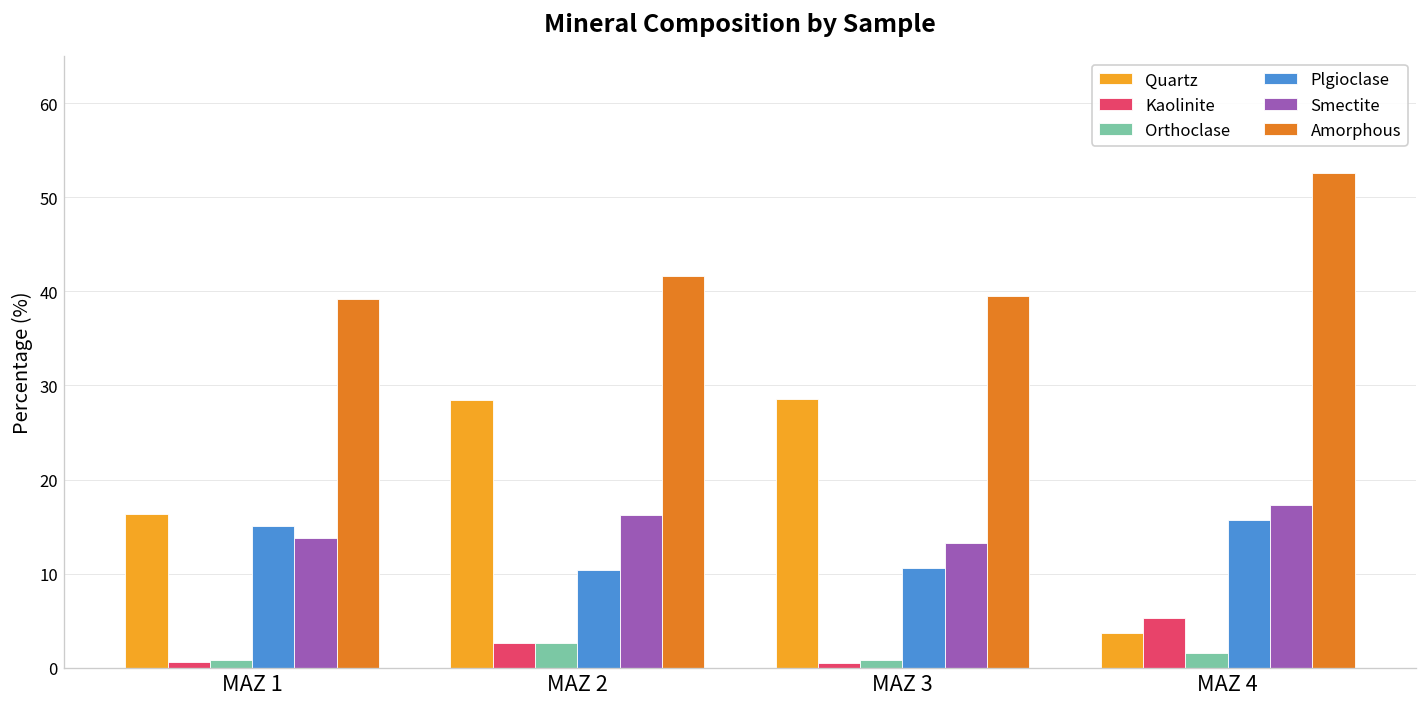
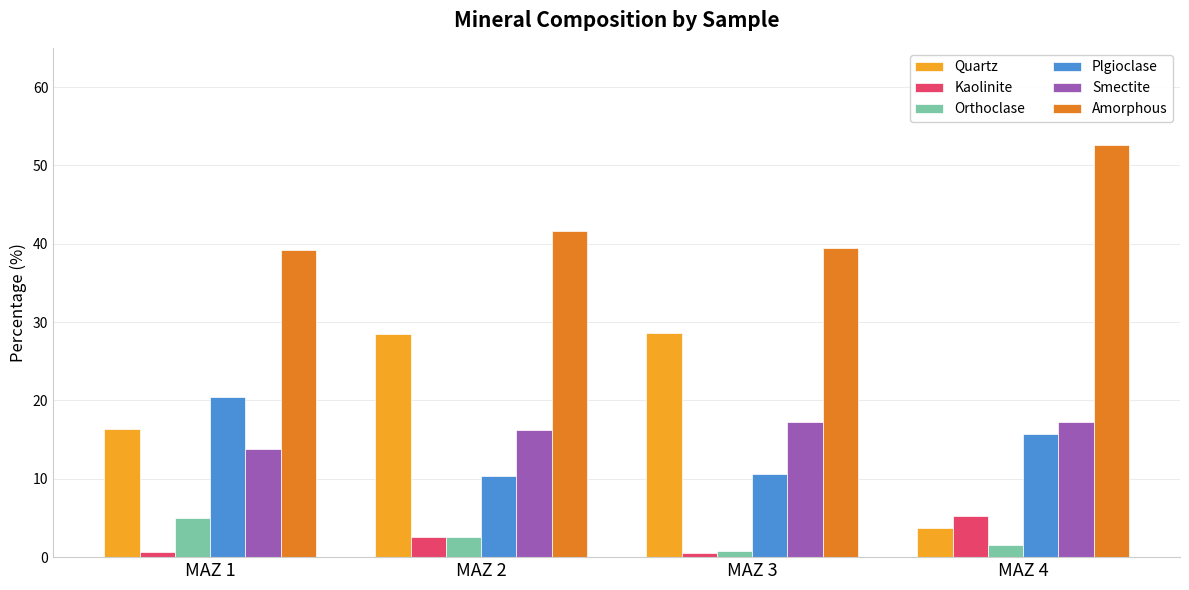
  {
    "Kaolinite": {
      "MAZ 1": 1,
      "MAZ 2": 3,
      "MAZ 3": 1,
      "MAZ 4": 5
    },
    "Orthoclase": {
-     "MAZ 1": 1,
+     "MAZ 1": 5,
      "MAZ 2": 3,
      "MAZ 3": 1,
      "MAZ 4": 2
    },
    "Plgioclase": {
-     "MAZ 1": 15,
+     "MAZ 1": 21,
      "MAZ 2": 10,
      "MAZ 3": 11,
      "MAZ 4": 16
    },
    "Smectite": {
      "MAZ 1": 14,
      "MAZ 2": 16,
-     "MAZ 3": 13,
+     "MAZ 3": 17,
      "MAZ 4": 17
    }
  }
